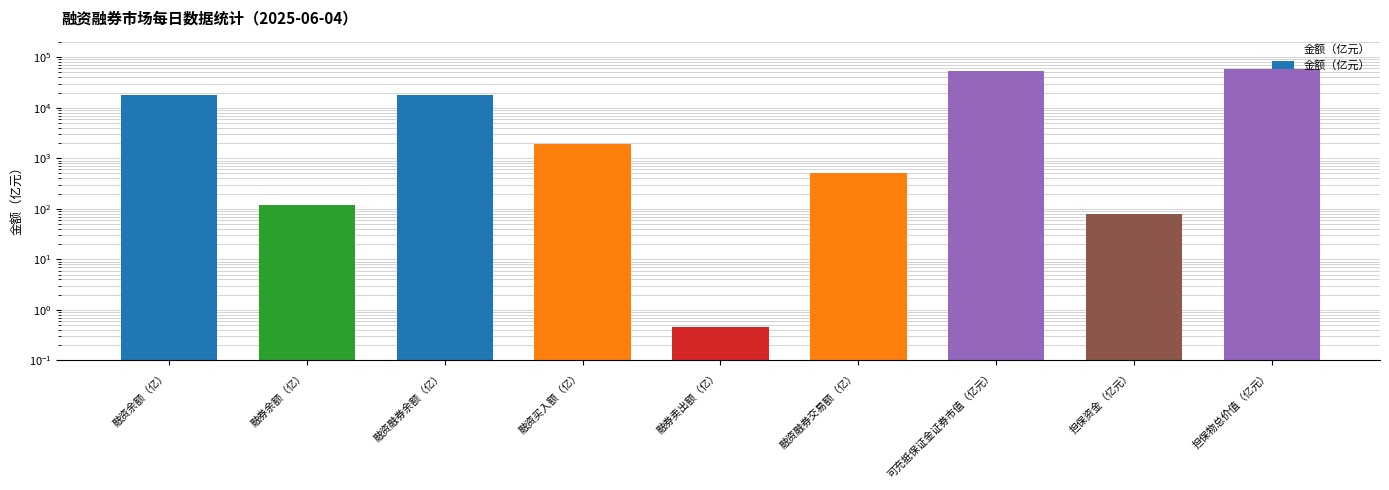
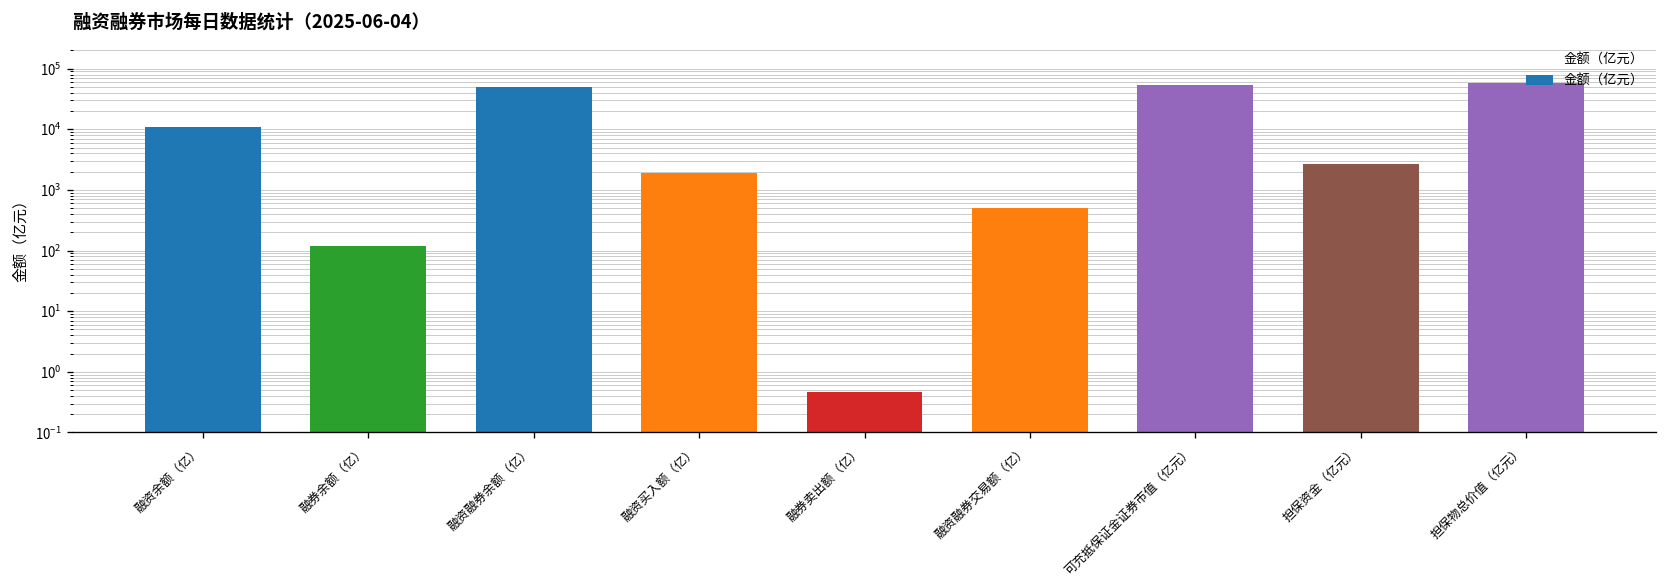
  {
-   "融资余额（亿）": 18000,
+   "融资余额（亿）": 11000,
    "融券余额（亿）": 120,
-   "融资融券余额（亿）": 18000,
+   "融资融券余额（亿）": 50000,
    "融资买入额（亿）": 1900,
    "融券卖出额（亿）": 0.5,
    "融资融券交易额（亿）": 500,
    "可充抵保证金证券市值（亿元）": 50000,
-   "担保资金（亿元）": 80,
+   "担保资金（亿元）": 3000,
    "担保物总价值（亿元）": 60000
  }
